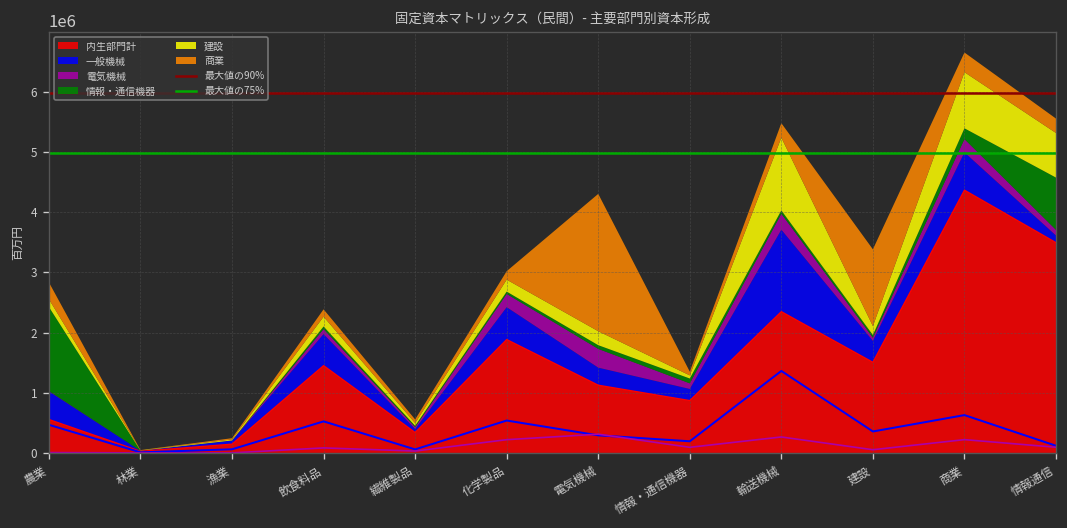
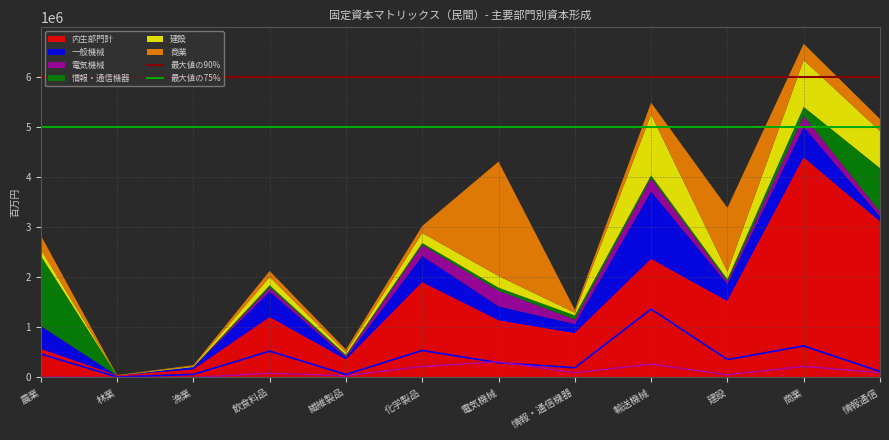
  {
    "内生部門計": {
      "農業": 600000,
      "漁業": 100000,
-     "飲食料品": 1500000,
+     "飲食料品": 1200000,
      "繊維製品": 300000,
      "化学製品": 1900000,
      "電気機械": 1100000,
      "情報・通信機器": 900000,
      "輸送機械": 2300000,
      "建設": 1500000,
      "商業": 4400000,
-     "情報通信": 3500000
+     "情報通信": 3100000
    },
    "情報・通信機器": {
      "農業": 1400000,
      "電気機械": 100000,
      "情報・通信機器": 100000,
      "輸送機械": 100000,
      "商業": 200000,
      "情報通信": 900000
    },
    "建設": {
      "農業": 100000,
      "飲食料品": 200000,
      "化学製品": 200000,
      "電気機械": 200000,
      "情報・通信機器": 100000,
      "輸送機械": 1200000,
      "建設": 100000,
      "商業": 900000,
      "情報通信": 700000
    },
    "商業": {
      "農業": 300000,
      "飲食料品": 100000,
      "繊維製品": 100000,
      "化学製品": 100000,
      "電気機械": 2300000,
      "情報・通信機器": 100000,
      "輸送機械": 200000,
      "建設": 1300000,
      "商業": 300000,
      "情報通信": 200000
    }
  }
